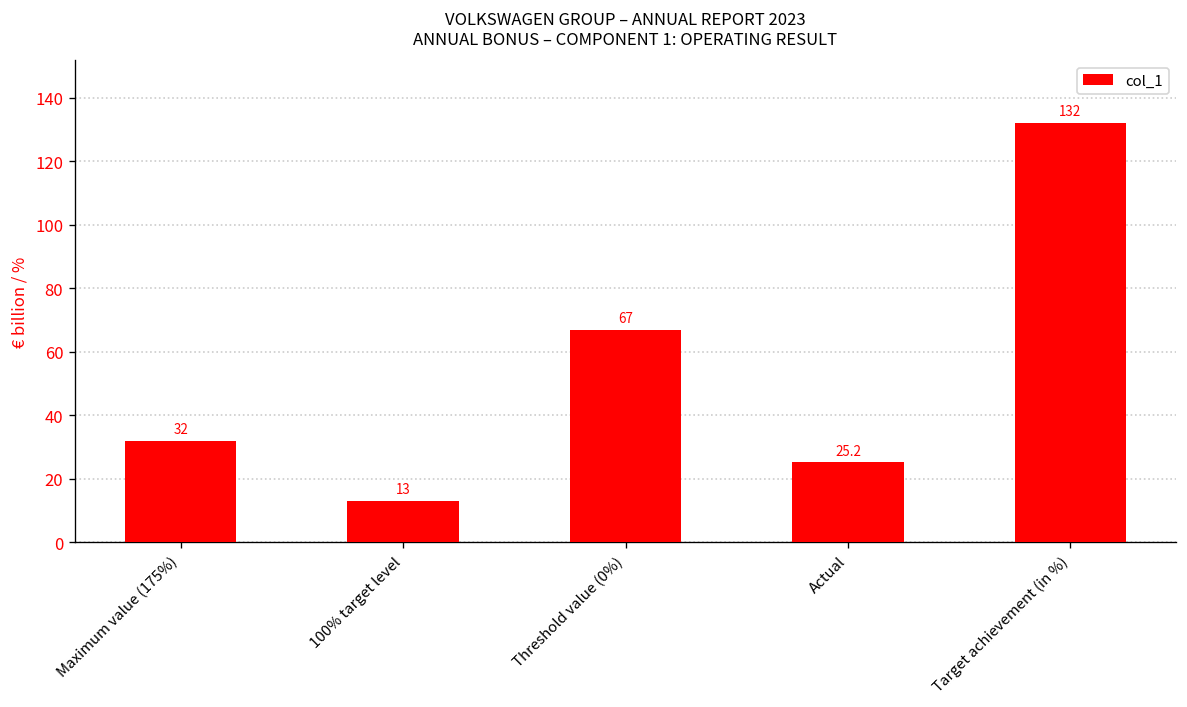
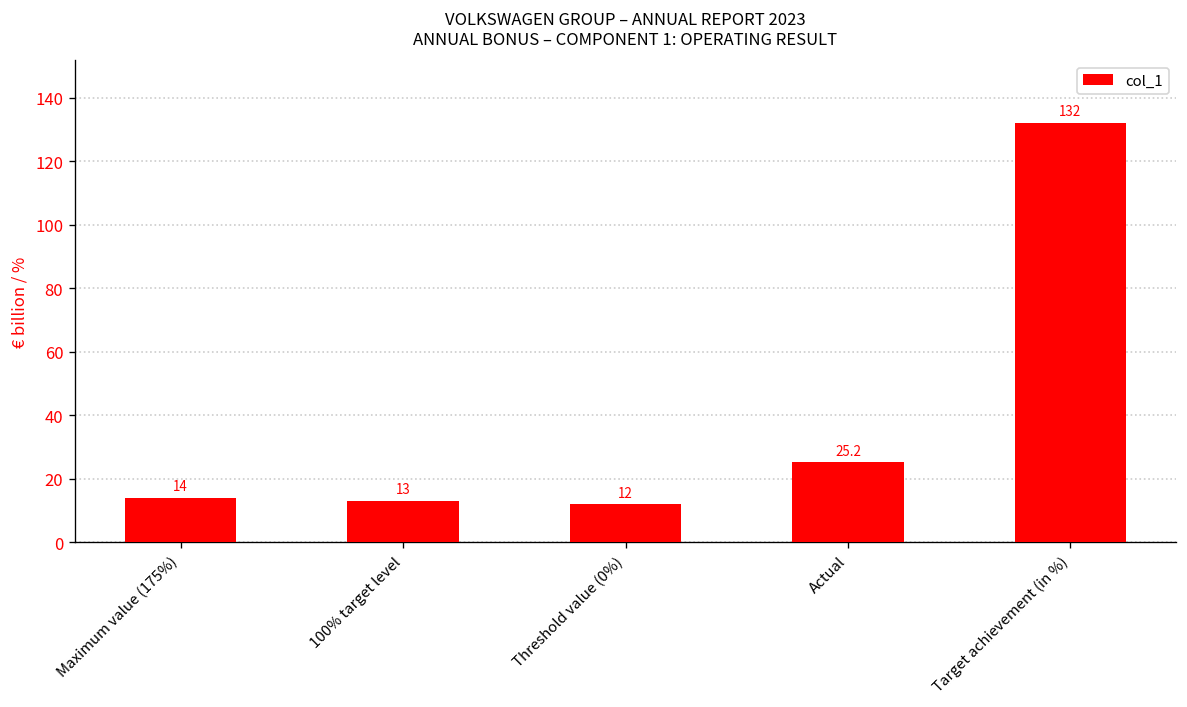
  {
-   "Maximum value (175%)": 32,
+   "Maximum value (175%)": 14,
    "100% target level": 13,
-   "Threshold value (0%)": 67,
+   "Threshold value (0%)": 12,
    "Actual": 25.2,
    "Target achievement (in %)": 132
  }
